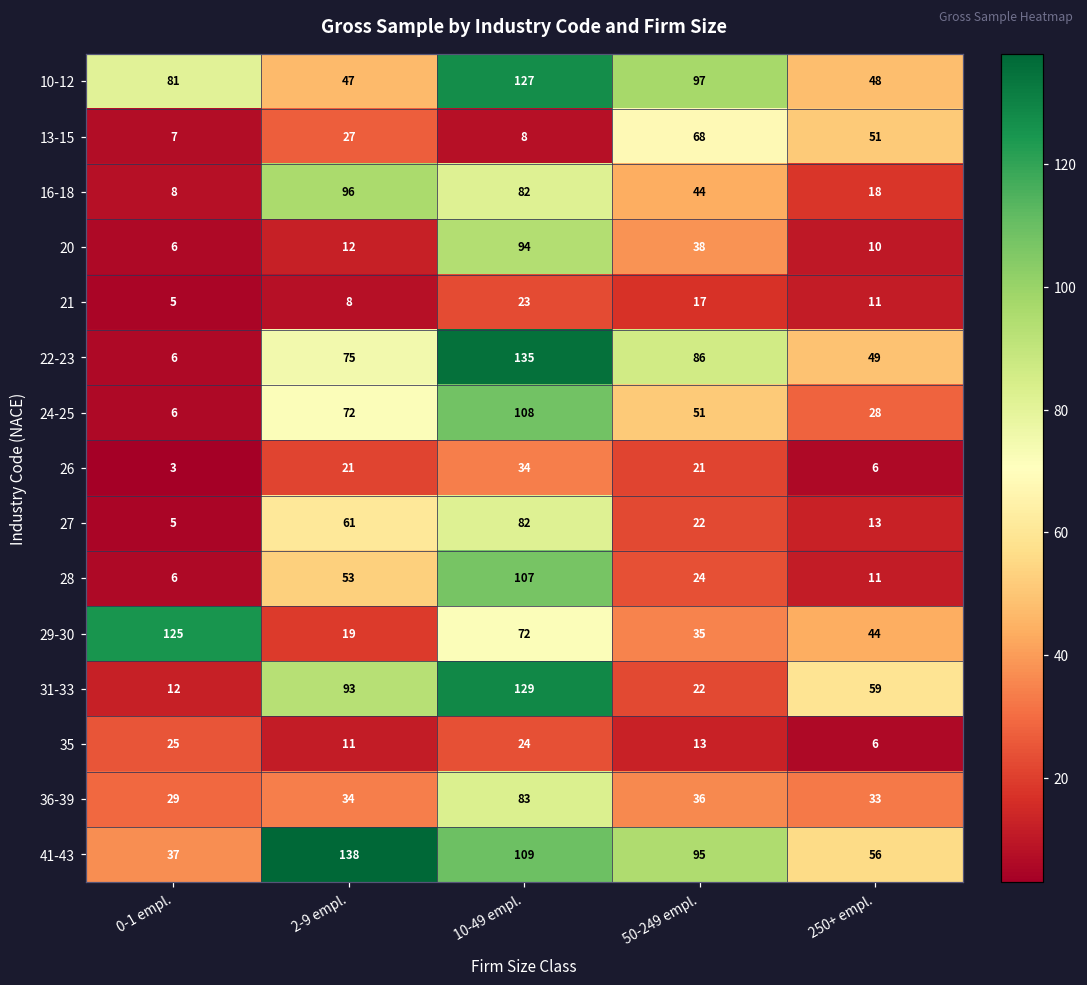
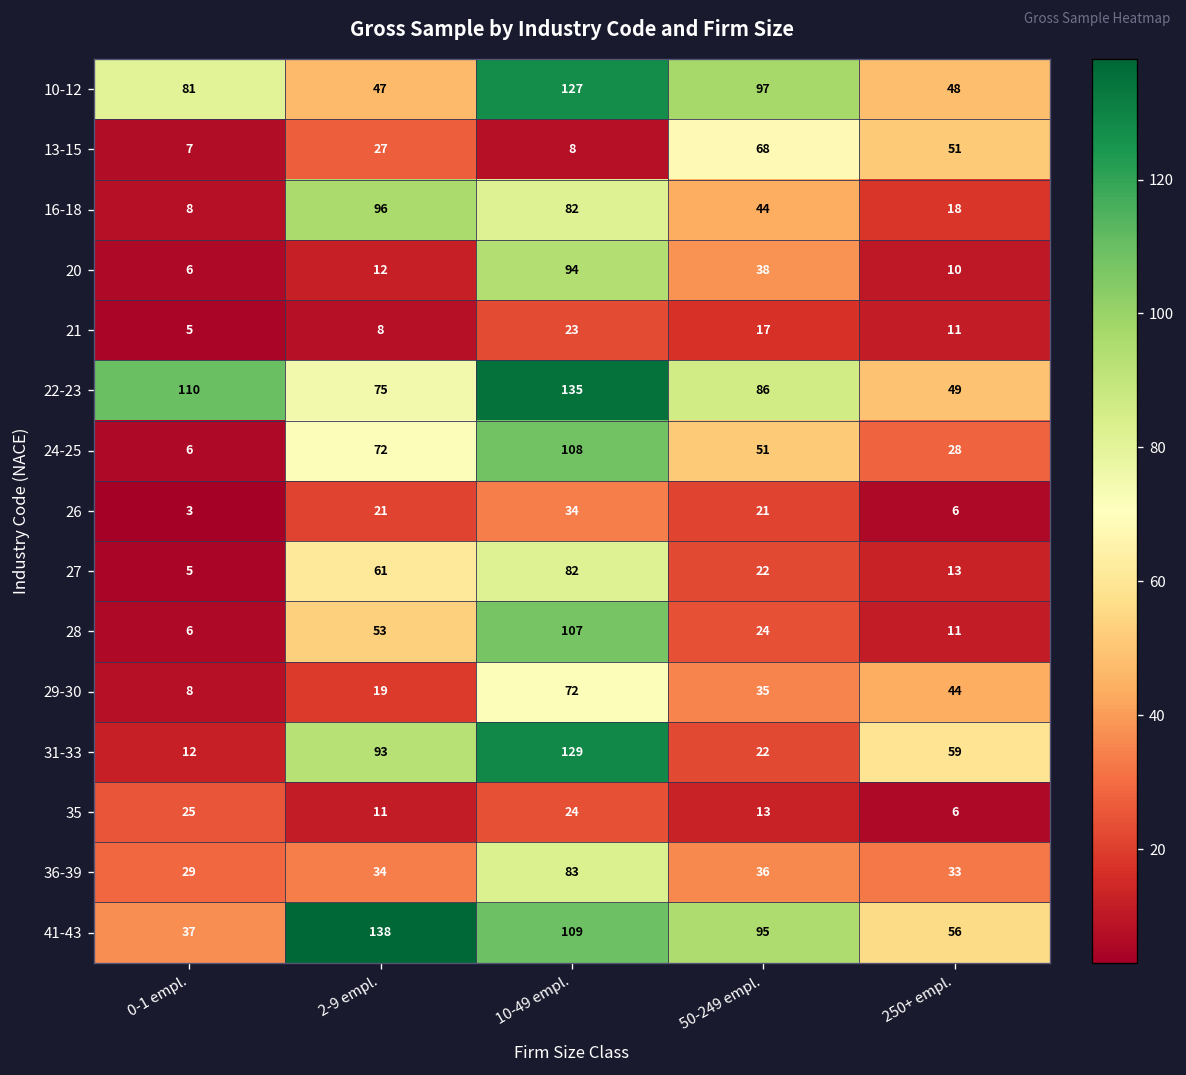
  {
    "10-12": {
      "0-1 empl.": 81,
      "2-9 empl.": 47,
      "10-49 empl.": 127,
      "50-249 empl.": 97,
      "250+ empl.": 48
    },
    "13-15": {
      "0-1 empl.": 7,
      "2-9 empl.": 27,
      "10-49 empl.": 8,
      "50-249 empl.": 68,
      "250+ empl.": 51
    },
    "16-18": {
      "0-1 empl.": 8,
      "2-9 empl.": 96,
      "10-49 empl.": 82,
      "50-249 empl.": 44,
      "250+ empl.": 18
    },
    "20": {
      "0-1 empl.": 6,
      "2-9 empl.": 12,
      "10-49 empl.": 94,
      "50-249 empl.": 38,
      "250+ empl.": 10
    },
    "21": {
      "0-1 empl.": 5,
      "2-9 empl.": 8,
      "10-49 empl.": 23,
      "50-249 empl.": 17,
      "250+ empl.": 11
    },
    "22-23": {
-     "0-1 empl.": 6,
+     "0-1 empl.": 110,
      "2-9 empl.": 75,
      "10-49 empl.": 135,
      "50-249 empl.": 86,
      "250+ empl.": 49
    },
    "24-25": {
      "0-1 empl.": 6,
      "2-9 empl.": 72,
      "10-49 empl.": 108,
      "50-249 empl.": 51,
      "250+ empl.": 28
    },
    "26": {
      "0-1 empl.": 3,
      "2-9 empl.": 21,
      "10-49 empl.": 34,
      "50-249 empl.": 21,
      "250+ empl.": 6
    },
    "27": {
      "0-1 empl.": 5,
      "2-9 empl.": 61,
      "10-49 empl.": 82,
      "50-249 empl.": 22,
      "250+ empl.": 13
    },
    "28": {
      "0-1 empl.": 6,
      "2-9 empl.": 53,
      "10-49 empl.": 107,
      "50-249 empl.": 24,
      "250+ empl.": 11
    },
    "29-30": {
-     "0-1 empl.": 125,
+     "0-1 empl.": 8,
      "2-9 empl.": 19,
      "10-49 empl.": 72,
      "50-249 empl.": 35,
      "250+ empl.": 44
    },
    "31-33": {
      "0-1 empl.": 12,
      "2-9 empl.": 93,
      "10-49 empl.": 129,
      "50-249 empl.": 22,
      "250+ empl.": 59
    },
    "35": {
      "0-1 empl.": 25,
      "2-9 empl.": 11,
      "10-49 empl.": 24,
      "50-249 empl.": 13,
      "250+ empl.": 6
    },
    "36-39": {
      "0-1 empl.": 29,
      "2-9 empl.": 34,
      "10-49 empl.": 83,
      "50-249 empl.": 36,
      "250+ empl.": 33
    },
    "41-43": {
      "0-1 empl.": 37,
      "2-9 empl.": 138,
      "10-49 empl.": 109,
      "50-249 empl.": 95,
      "250+ empl.": 56
    }
  }
